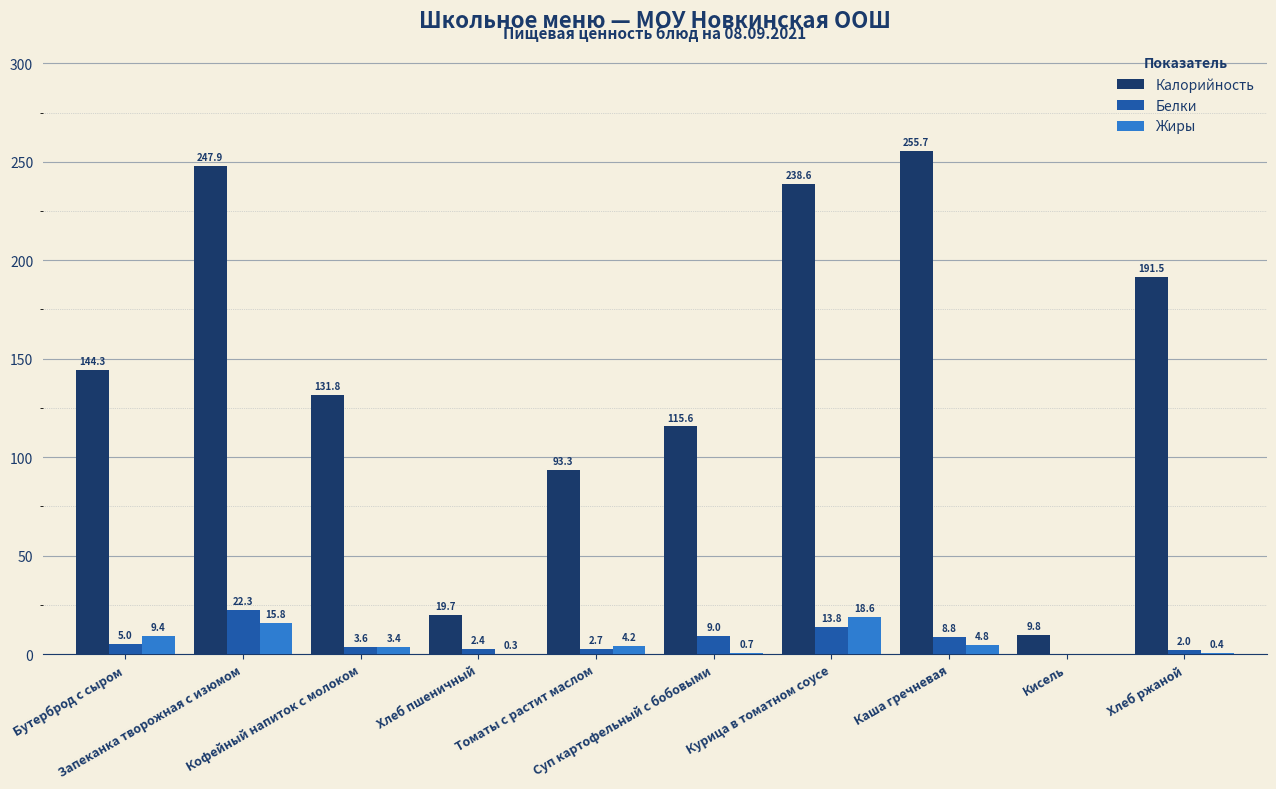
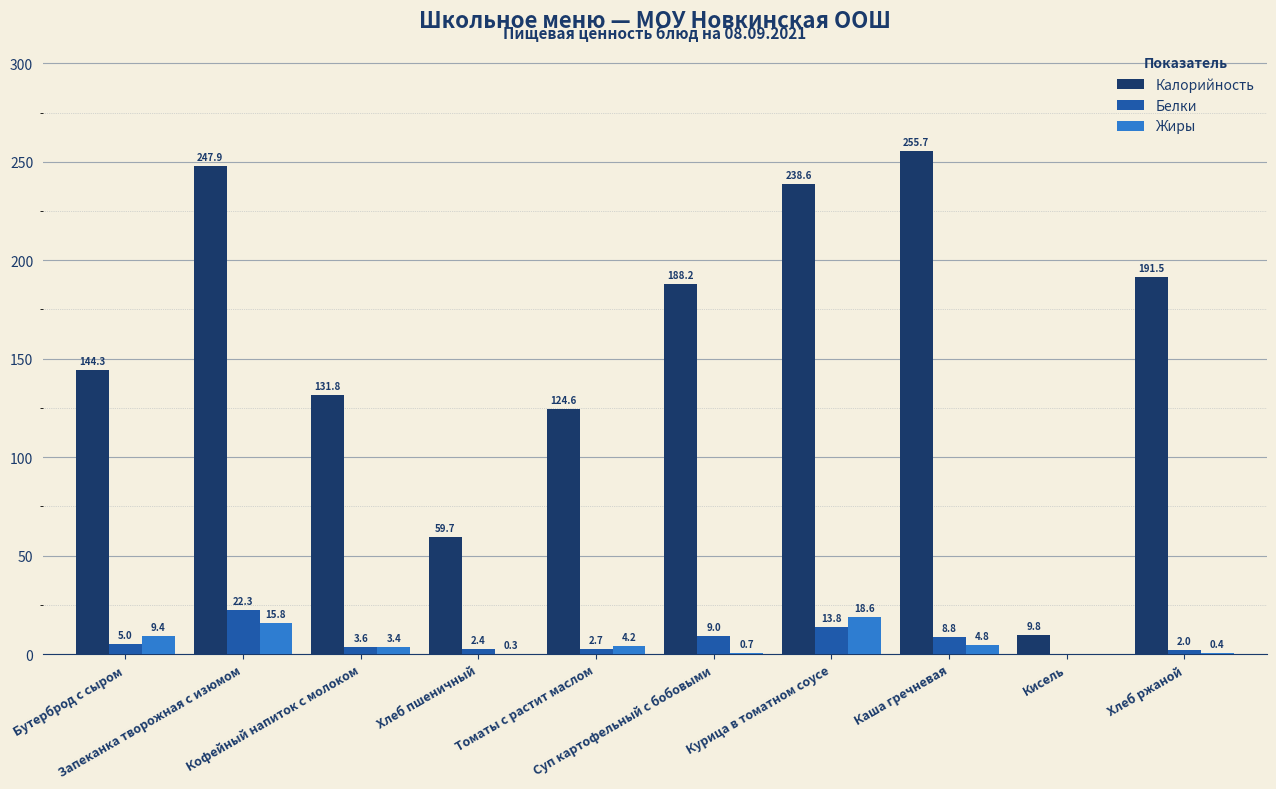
  {
    "Калорийность": {
      "Бутерброд с сыром": 144.3,
      "Запеканка творожная с изюмом": 247.9,
      "Кофейный напиток с молоком": 131.8,
-     "Хлеб пшеничный": 19.7,
-     "Томаты с растит маслом": 93.3,
-     "Суп картофельный с бобовыми": 115.6,
+     "Хлеб пшеничный": 59.7,
+     "Томаты с растит маслом": 124.6,
+     "Суп картофельный с бобовыми": 188.2,
      "Курица в томатном соусе": 238.6,
      "Каша гречневая": 255.7,
      "Кисель": 9.8,
      "Хлеб ржаной": 191.5
    }
  }
